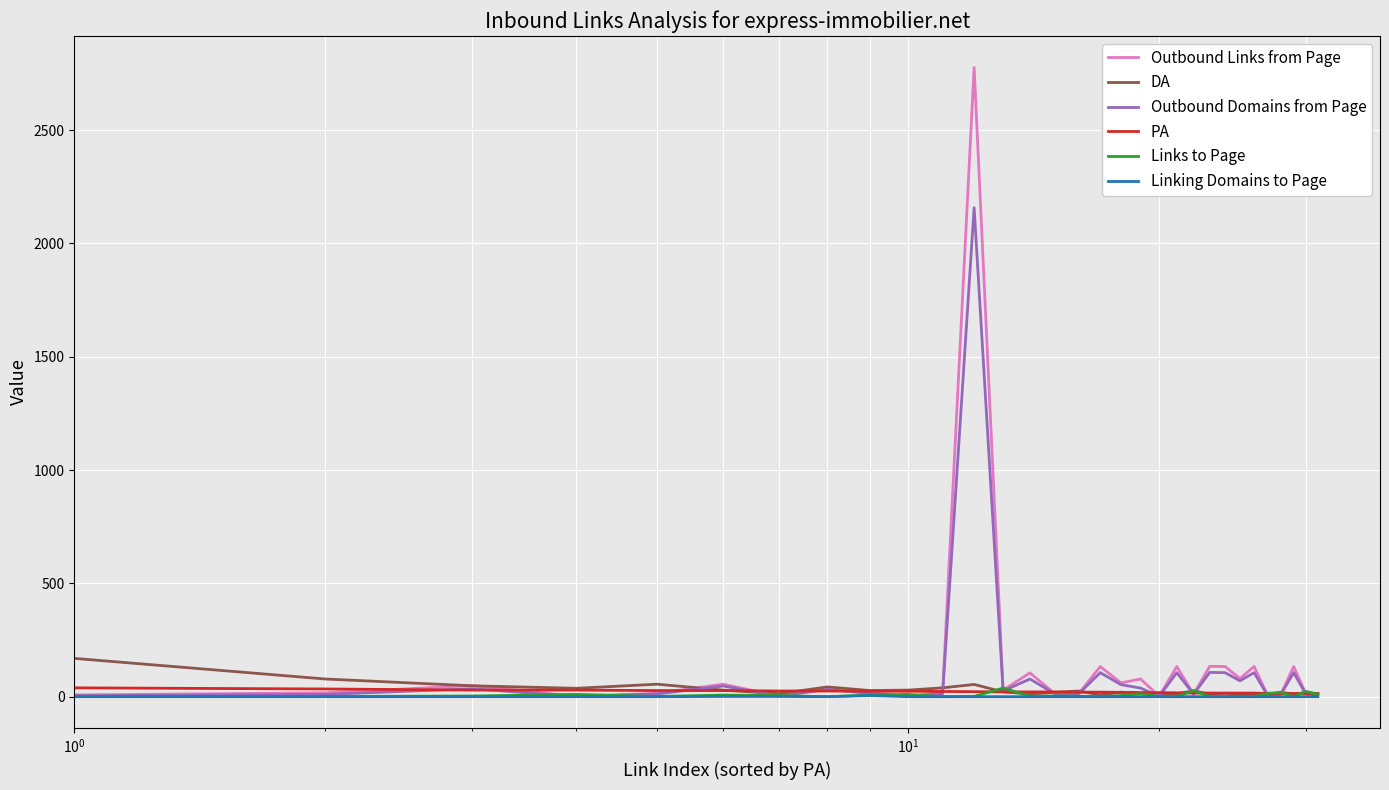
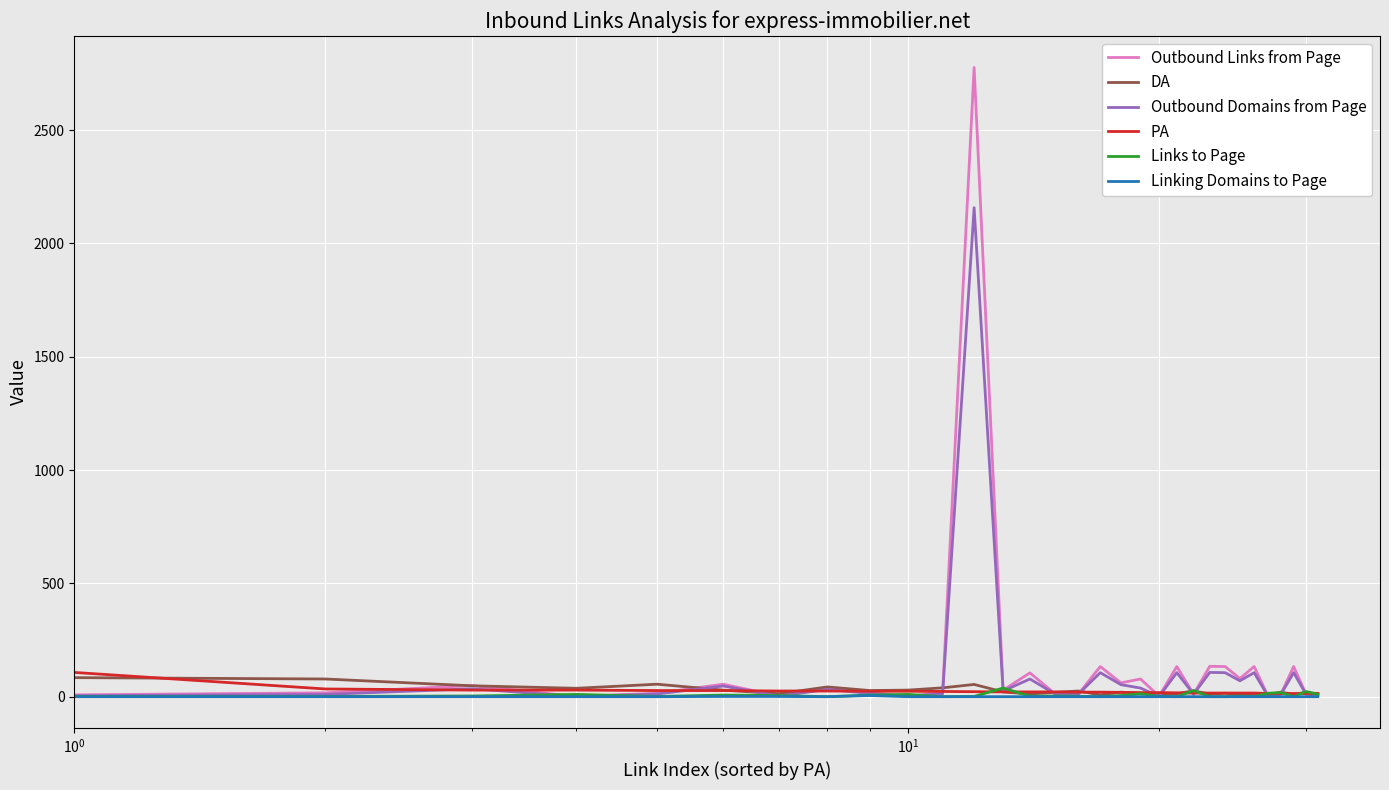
  {
    "DA": {
-     "10^0": 170
+     "10^0": 80
    },
    "PA": {
-     "10^0": 40
+     "10^0": 110
    }
  }
